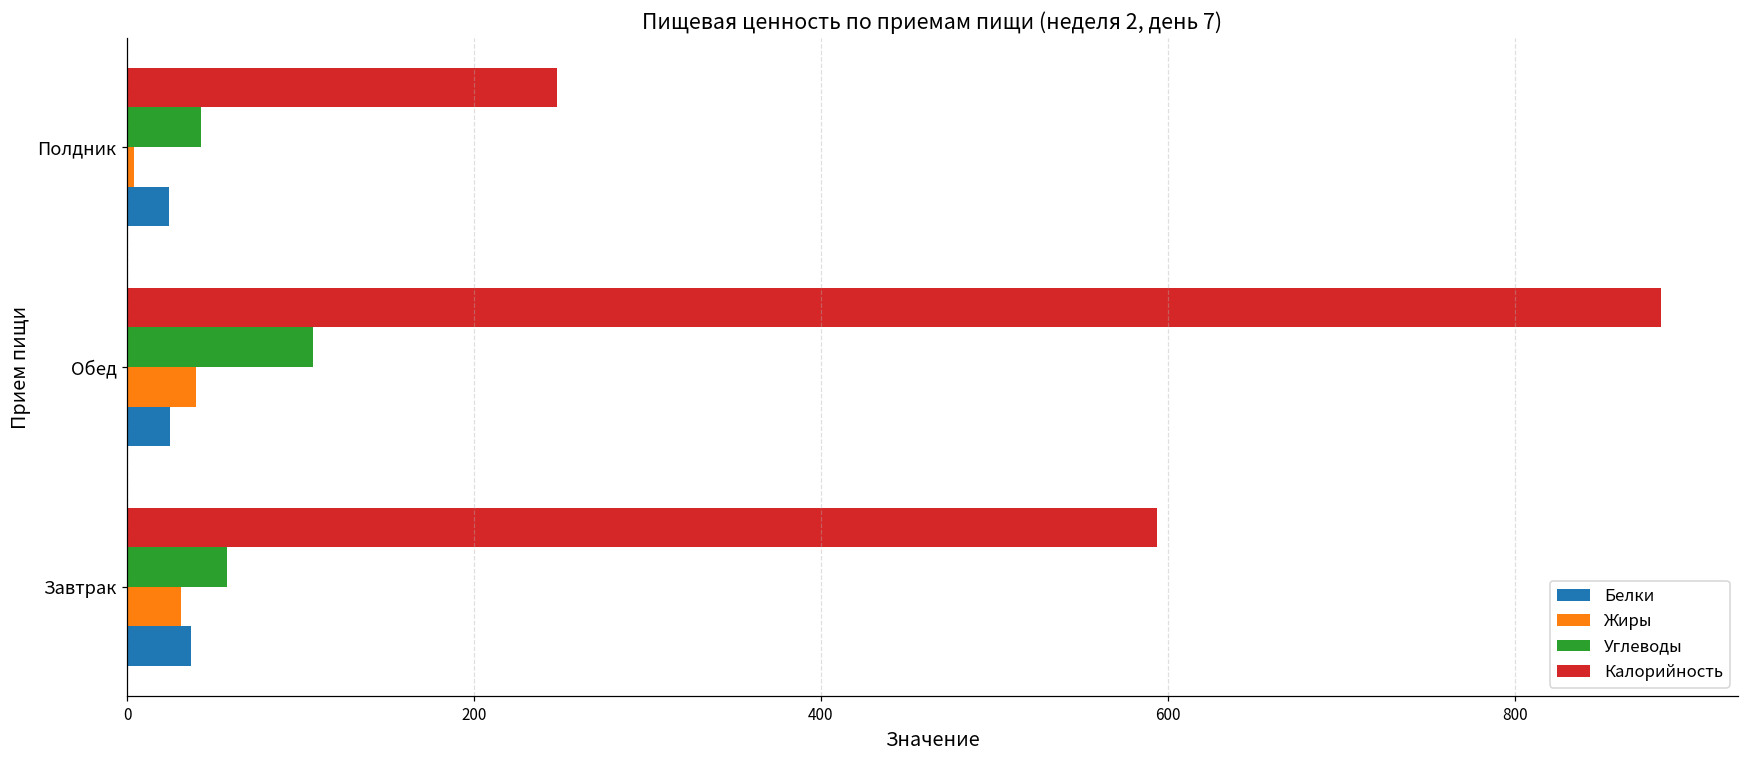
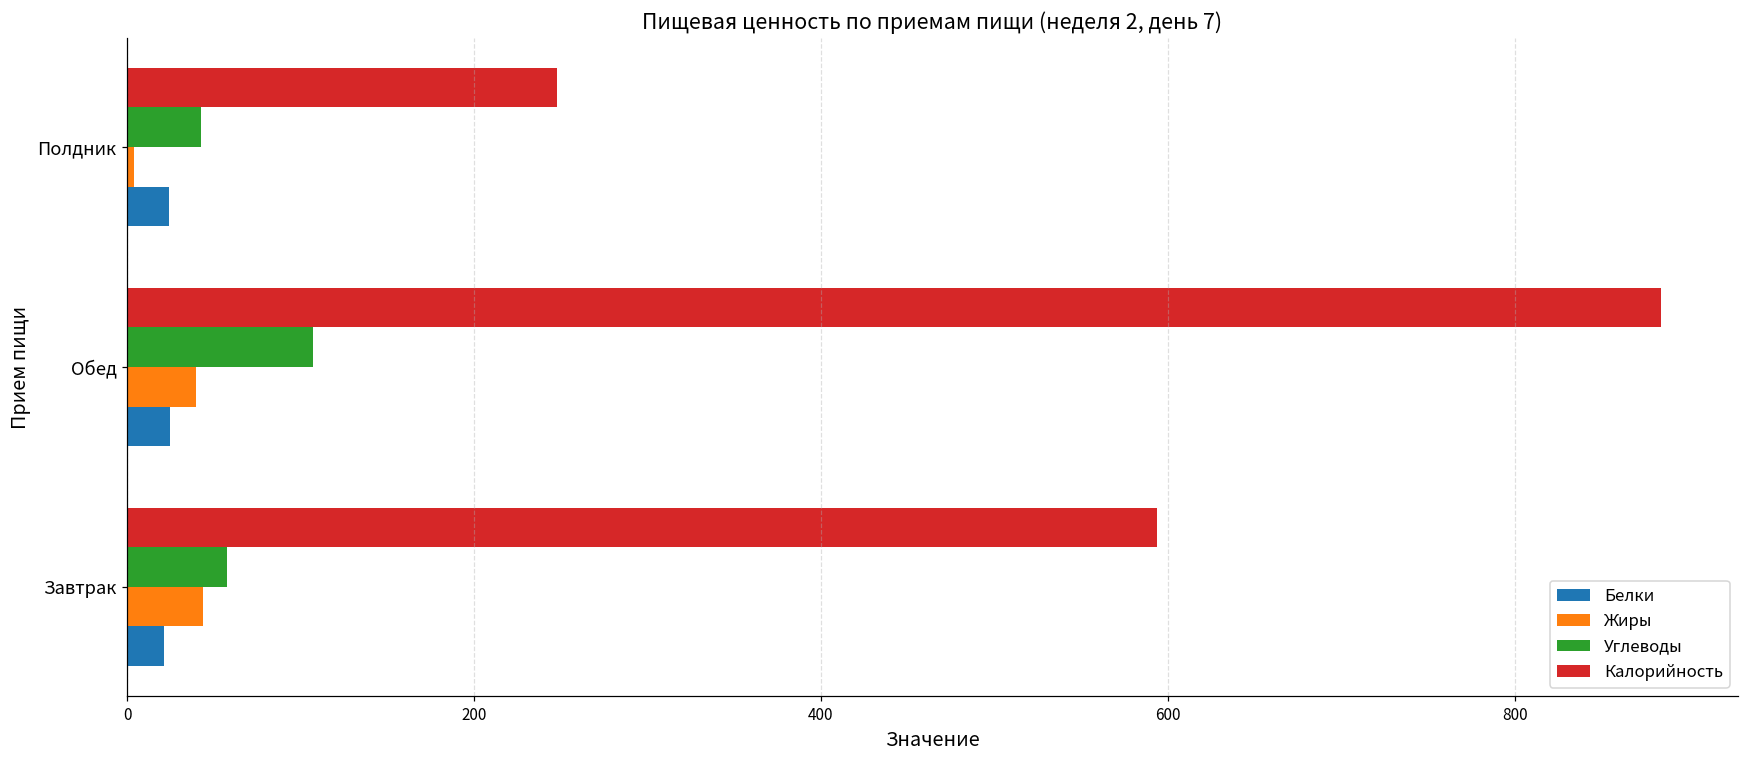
  {
    "Белки": {
      "Полдник": 24,
      "Обед": 25,
-     "Завтрак": 37
+     "Завтрак": 21
    },
    "Жиры": {
      "Полдник": 4,
      "Обед": 40,
-     "Завтрак": 31
+     "Завтрак": 44
    },
    "Углеводы": {
      "Полдник": 43,
      "Обед": 107,
      "Завтрак": 58
    },
    "Калорийность": {
      "Полдник": 248,
      "Обед": 884,
      "Завтрак": 594
    }
  }
